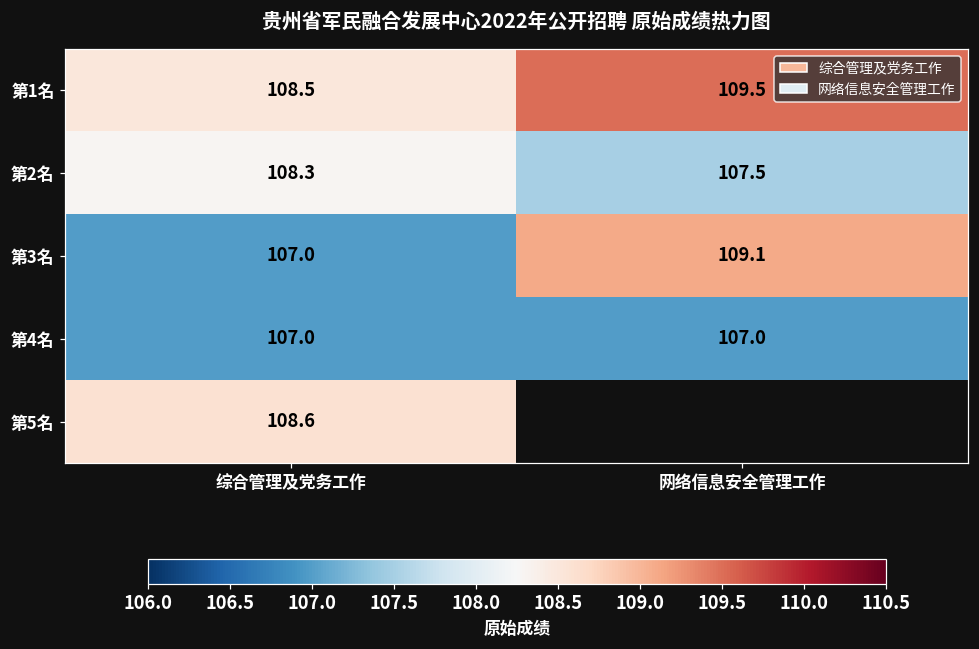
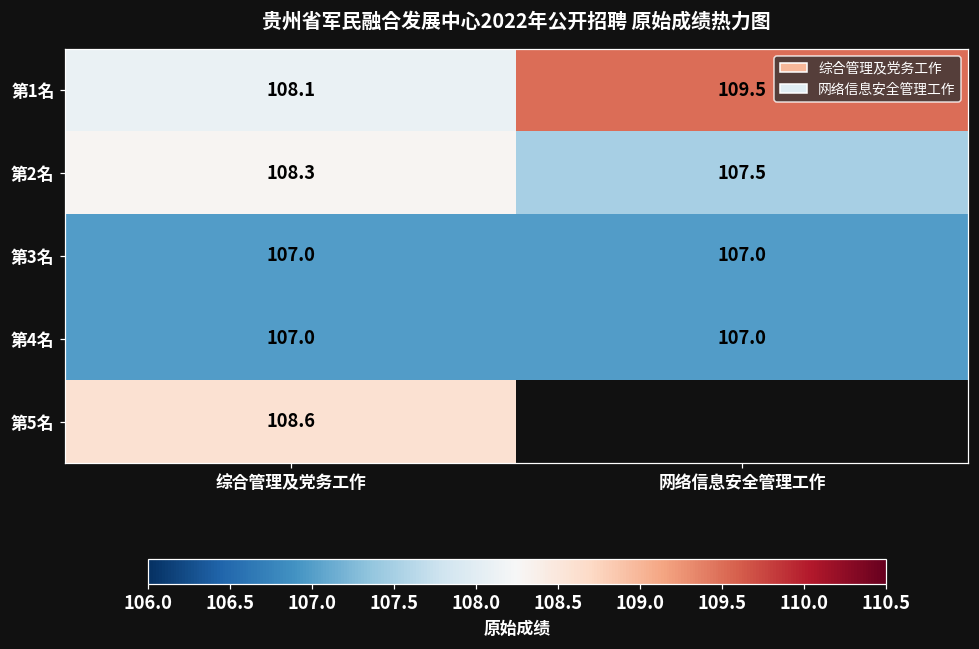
  {
    "第1名": {
-     "综合管理及党务工作": 108.5,
+     "综合管理及党务工作": 108.1,
      "网络信息安全管理工作": 109.5
    },
    "第2名": {
      "综合管理及党务工作": 108.3,
      "网络信息安全管理工作": 107.5
    },
    "第3名": {
      "综合管理及党务工作": 107.0,
-     "网络信息安全管理工作": 109.1
+     "网络信息安全管理工作": 107.0
    },
    "第4名": {
      "综合管理及党务工作": 107.0,
      "网络信息安全管理工作": 107.0
    },
    "第5名": {
      "综合管理及党务工作": 108.6
    }
  }
